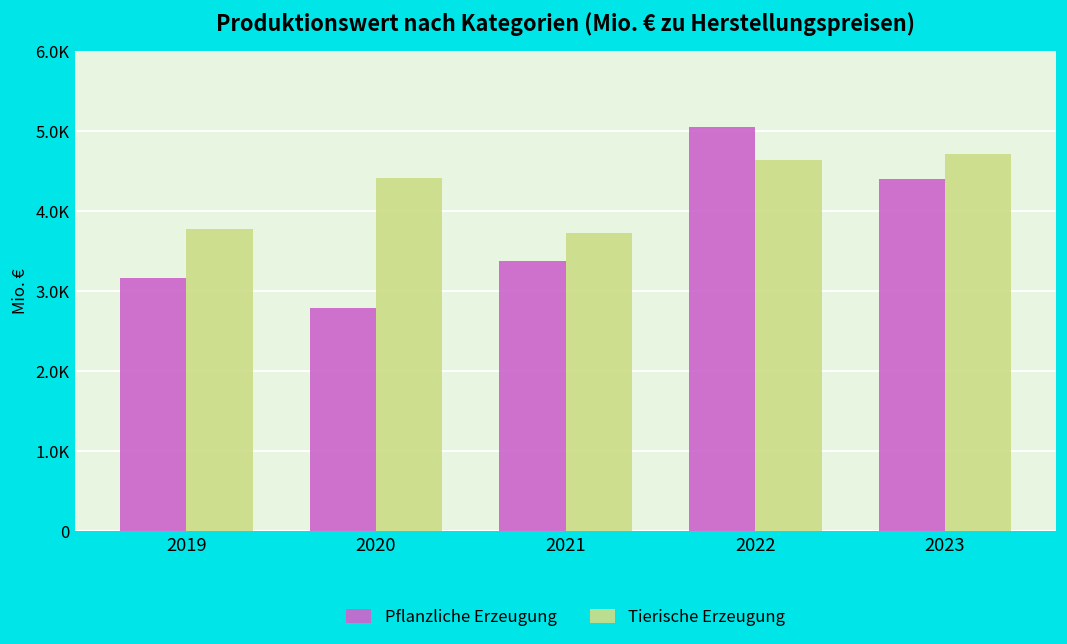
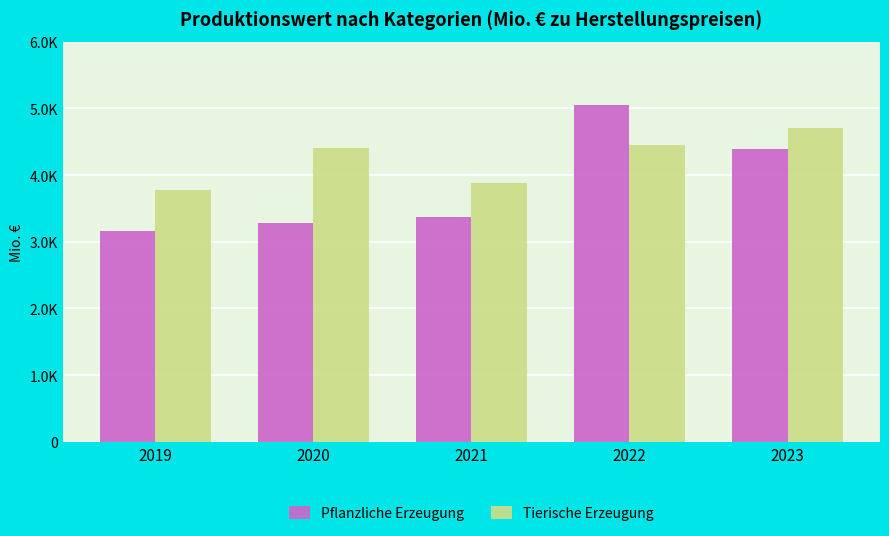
  {
    "Pflanzliche Erzeugung": {
      "2019": 3200,
-     "2020": 2800,
+     "2020": 3300,
      "2021": 3400,
      "2022": 5000,
      "2023": 4400
    },
    "Tierische Erzeugung": {
      "2019": 3800,
      "2020": 4400,
-     "2021": 3700,
-     "2022": 4600,
+     "2021": 3900,
+     "2022": 4500,
      "2023": 4700
    }
  }
